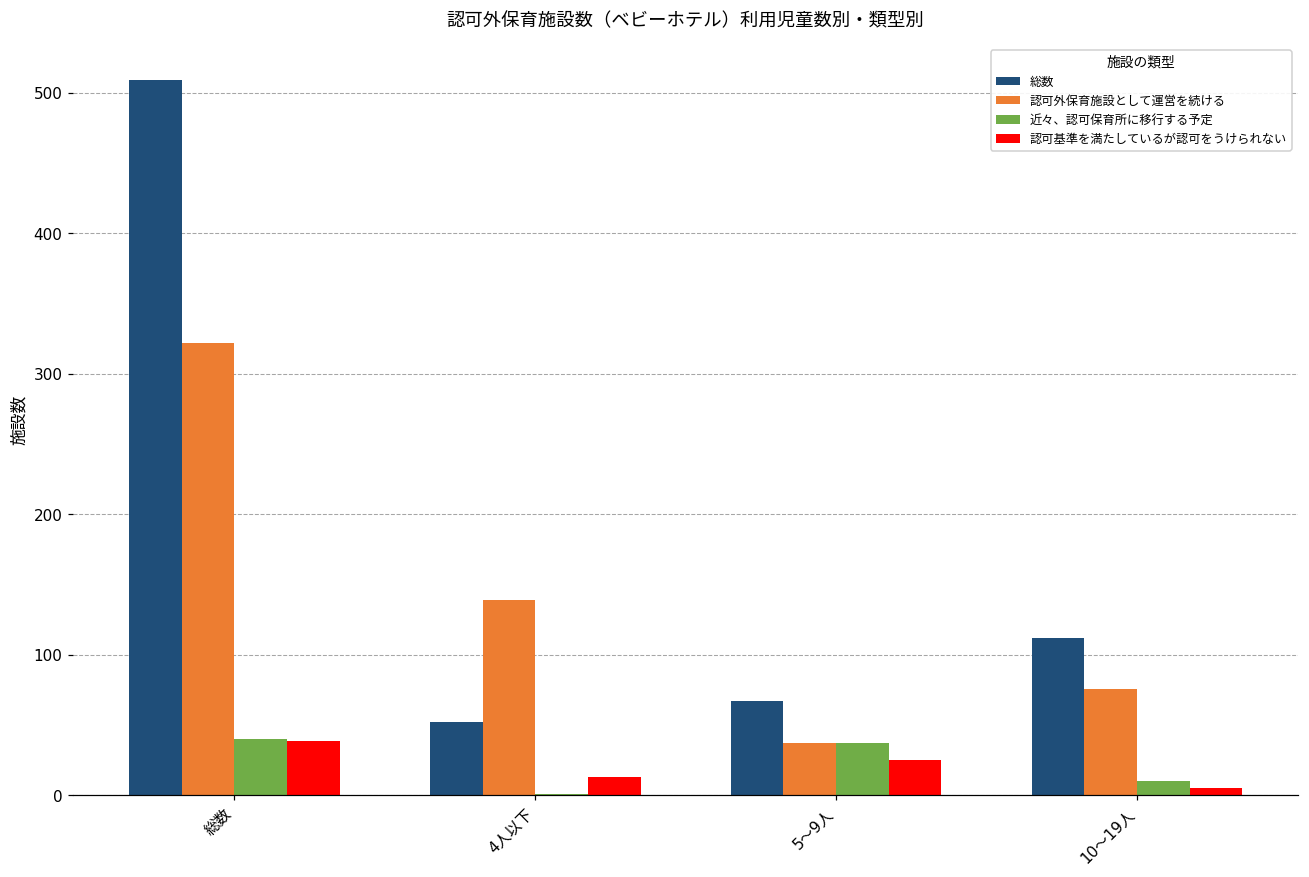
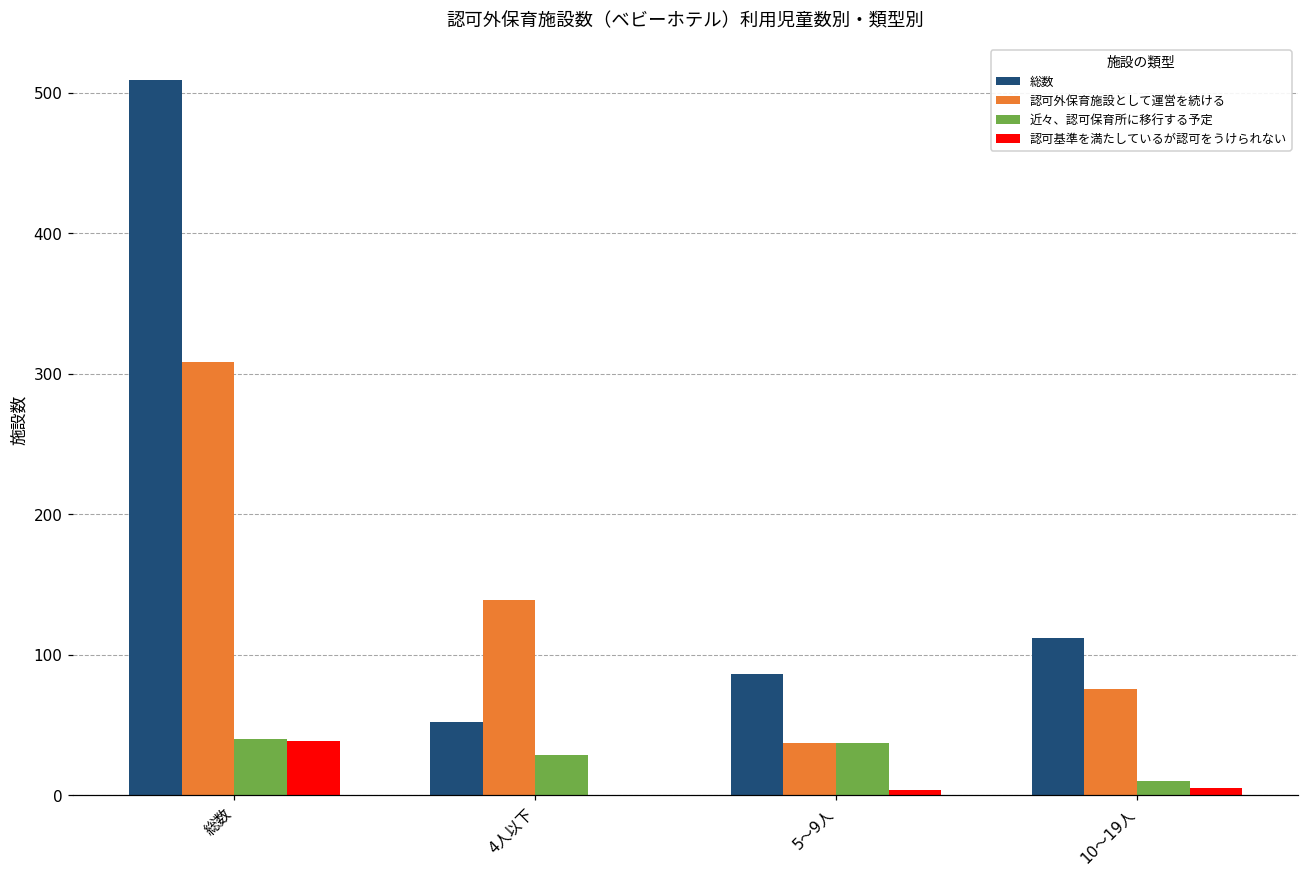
  {
    "総数": {
      "総数": 509,
      "4人以下": 52,
-     "5～9人": 67,
+     "5～9人": 86,
      "10～19人": 112
    },
    "認可外保育施設として運営を続ける": {
-     "総数": 322,
+     "総数": 308,
      "4人以下": 139,
      "5～9人": 37,
      "10～19人": 76
    },
    "近々、認可保育所に移行する予定": {
      "総数": 40,
-     "4人以下": 1,
+     "4人以下": 29,
      "5～9人": 37,
      "10～19人": 10
    },
    "認可基準を満たしているが認可をうけられない": {
      "総数": 39,
-     "4人以下": 13,
-     "5～9人": 25,
+     "4人以下": 0,
+     "5～9人": 4,
      "10～19人": 5
    }
  }
